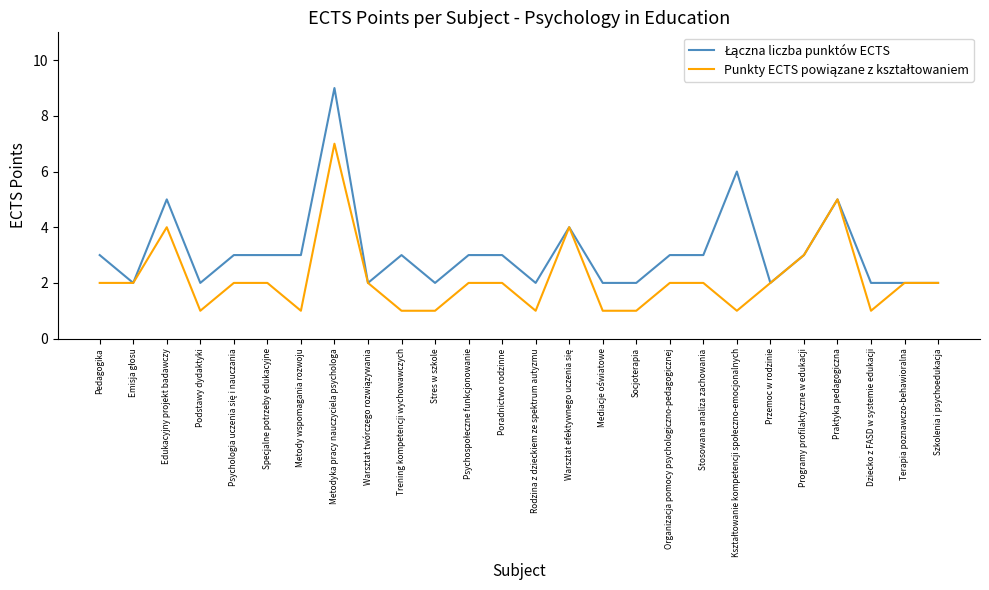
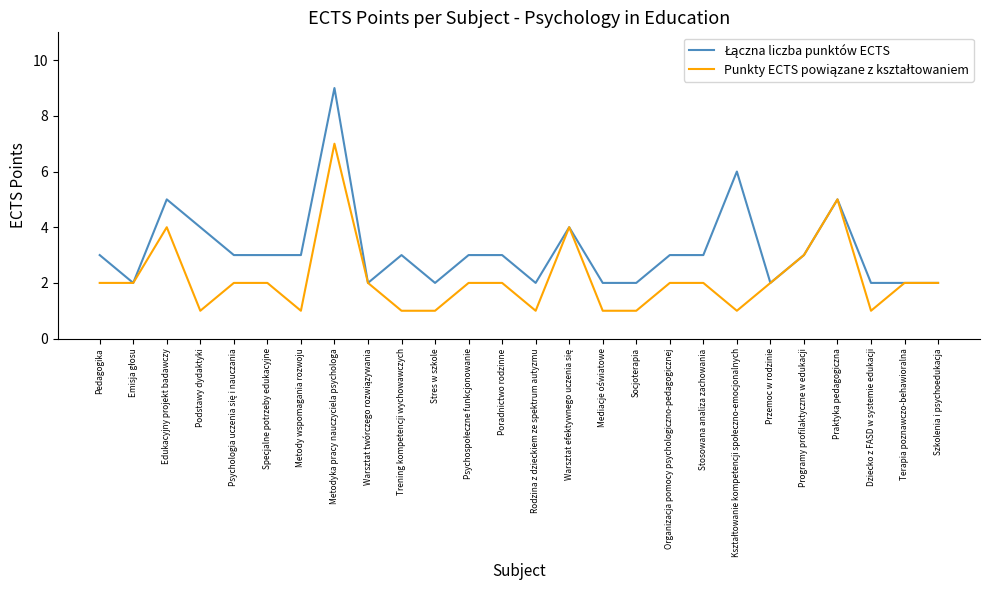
  {
    "Łączna liczba punktów ECTS": {
      "Pedagogika": 3,
      "Edukacyjny projekt badawczy": 5,
-     "Podstawy dydaktyki": 2,
+     "Podstawy dydaktyki": 4,
      "Psychologia uczenia się i nauczania": 3,
      "Specjalne potrzeby edukacyjne": 3,
      "Metody wspomagania rozwoju": 3,
      "Metodyka pracy nauczyciela psychologa": 9,
      "Trening kompetencji wychowawczych": 3,
      "Stres w szkole": 2,
      "Psychospołeczne funkcjonowanie": 3,
      "Poradnictwo rodzinne": 3,
      "Rodzina z dzieckiem ze spektrum autyzmu": 2,
      "Mediacje oświatowe": 2,
      "Socjoterapia": 2,
      "Organizacja pomocy psychologiczno-pedagogicznej": 3,
      "Stosowana analiza zachowania": 3,
      "Kształtowanie kompetencji społeczno-emocjonalnych": 6,
      "Dziecko z FASD w systemie edukacji": 2
    },
    "Punkty ECTS powiązane z kształtowaniem": {
      "Pedagogika": 2,
      "Edukacyjny projekt badawczy": 4,
      "Podstawy dydaktyki": 1,
      "Psychologia uczenia się i nauczania": 2,
      "Specjalne potrzeby edukacyjne": 2,
      "Metody wspomagania rozwoju": 1,
      "Metodyka pracy nauczyciela psychologa": 7,
      "Trening kompetencji wychowawczych": 1,
      "Stres w szkole": 1,
      "Psychospołeczne funkcjonowanie": 2,
      "Poradnictwo rodzinne": 2,
      "Rodzina z dzieckiem ze spektrum autyzmu": 1,
      "Mediacje oświatowe": 1,
      "Socjoterapia": 1,
      "Organizacja pomocy psychologiczno-pedagogicznej": 2,
      "Stosowana analiza zachowania": 2,
      "Kształtowanie kompetencji społeczno-emocjonalnych": 1,
      "Dziecko z FASD w systemie edukacji": 1
    }
  }
